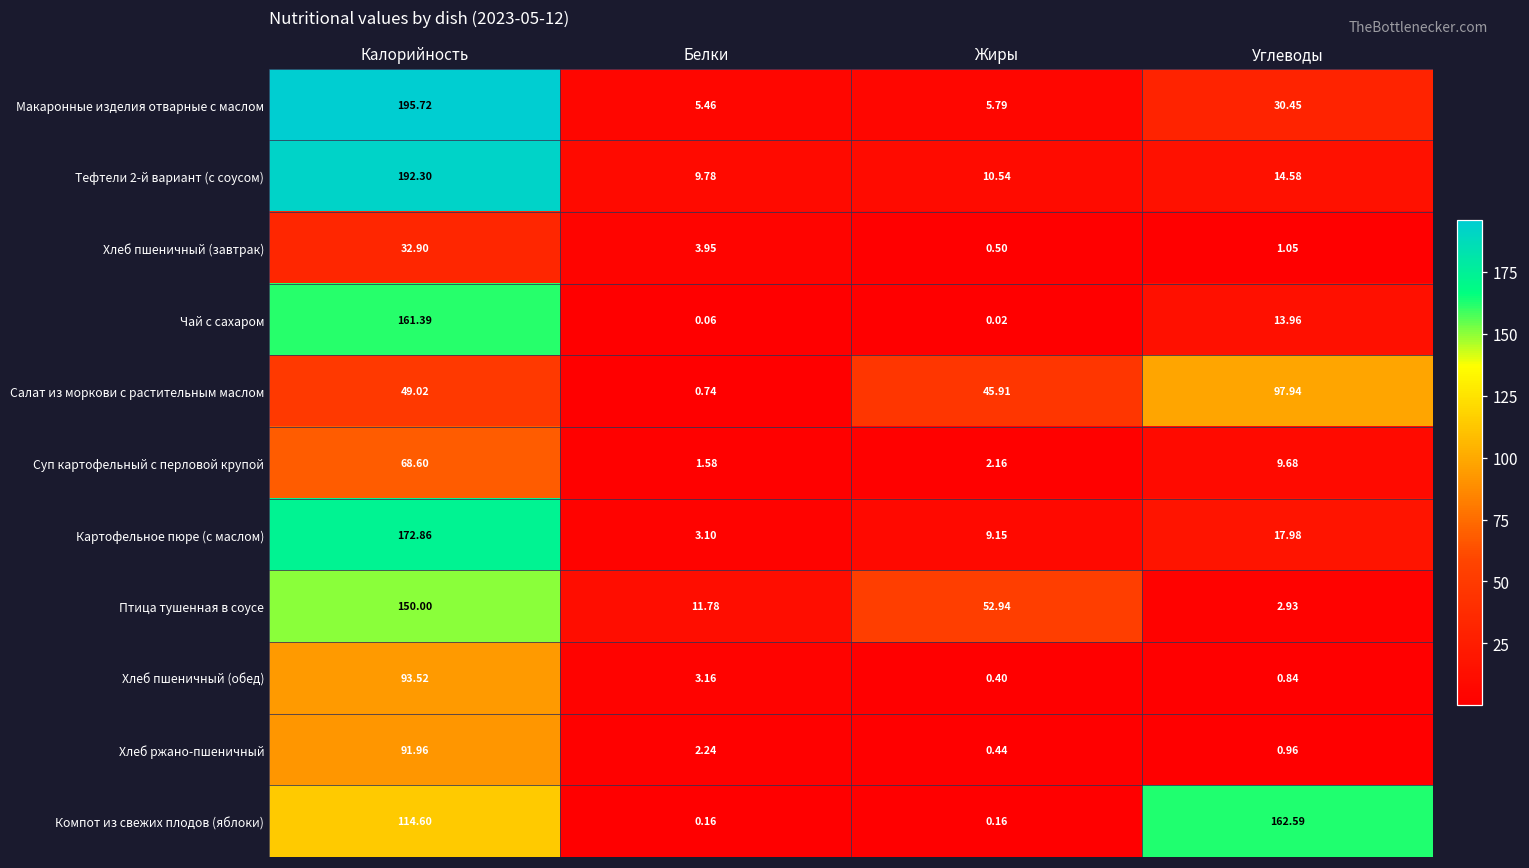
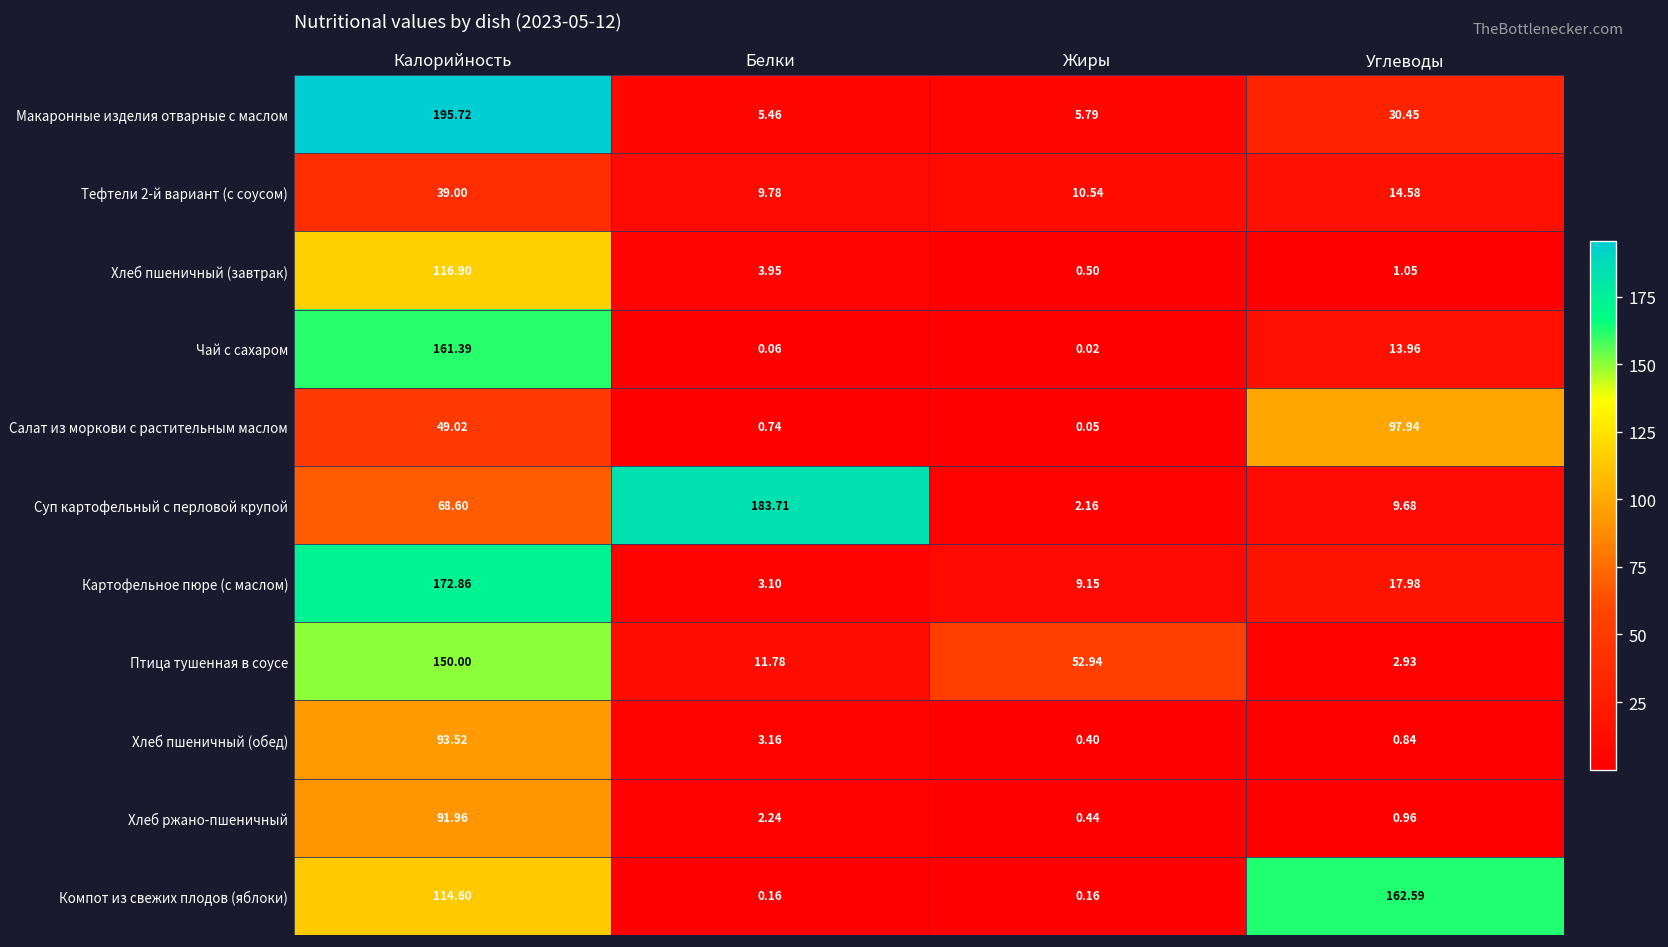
  {
    "Макаронные изделия отварные с маслом": {
      "Калорийность": 195.72,
      "Белки": 5.46,
      "Жиры": 5.79,
      "Углеводы": 30.45
    },
    "Тефтели 2-й вариант (с соусом)": {
-     "Калорийность": 192.30,
+     "Калорийность": 39.00,
      "Белки": 9.78,
      "Жиры": 10.54,
      "Углеводы": 14.58
    },
    "Хлеб пшеничный (завтрак)": {
-     "Калорийность": 32.90,
+     "Калорийность": 116.90,
      "Белки": 3.95,
      "Жиры": 0.50,
      "Углеводы": 1.05
    },
    "Чай с сахаром": {
      "Калорийность": 161.39,
      "Белки": 0.06,
      "Жиры": 0.02,
      "Углеводы": 13.96
    },
    "Салат из моркови с растительным маслом": {
      "Калорийность": 49.02,
      "Белки": 0.74,
-     "Жиры": 45.91,
+     "Жиры": 0.05,
      "Углеводы": 97.94
    },
    "Суп картофельный с перловой крупой": {
      "Калорийность": 68.60,
-     "Белки": 1.58,
+     "Белки": 183.71,
      "Жиры": 2.16,
      "Углеводы": 9.68
    },
    "Картофельное пюре (с маслом)": {
      "Калорийность": 172.86,
      "Белки": 3.10,
      "Жиры": 9.15,
      "Углеводы": 17.98
    },
    "Птица тушенная в соусе": {
      "Калорийность": 150.00,
      "Белки": 11.78,
      "Жиры": 52.94,
      "Углеводы": 2.93
    },
    "Хлеб пшеничный (обед)": {
      "Калорийность": 93.52,
      "Белки": 3.16,
      "Жиры": 0.40,
      "Углеводы": 0.84
    },
    "Хлеб ржано-пшеничный": {
      "Калорийность": 91.96,
      "Белки": 2.24,
      "Жиры": 0.44,
      "Углеводы": 0.96
    },
    "Компот из свежих плодов (яблоки)": {
      "Калорийность": 114.60,
      "Белки": 0.16,
      "Жиры": 0.16,
      "Углеводы": 162.59
    }
  }
